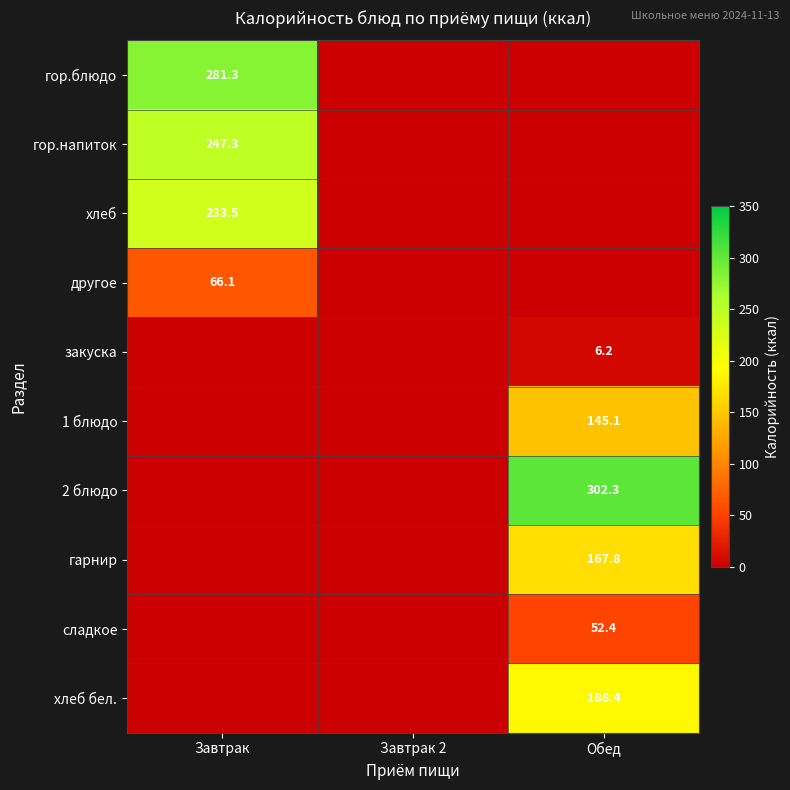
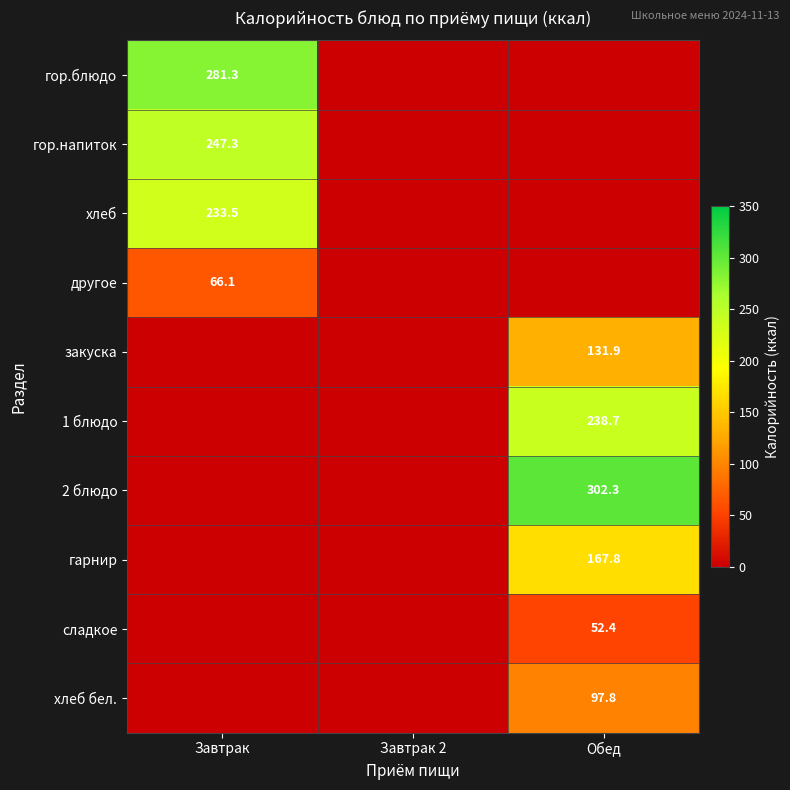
  {
    "гор.блюдо": {
      "Завтрак": 281.3
    },
    "гор.напиток": {
      "Завтрак": 247.3
    },
    "хлеб": {
      "Завтрак": 233.5
    },
    "другое": {
      "Завтрак": 66.1
    },
    "закуска": {
-     "Обед": 6.2
+     "Обед": 131.9
    },
    "1 блюдо": {
-     "Обед": 145.1
+     "Обед": 238.7
    },
    "2 блюдо": {
      "Обед": 302.3
    },
    "гарнир": {
      "Обед": 167.8
    },
    "сладкое": {
      "Обед": 52.4
    },
    "хлеб бел.": {
-     "Обед": 188.4
+     "Обед": 97.8
    }
  }
